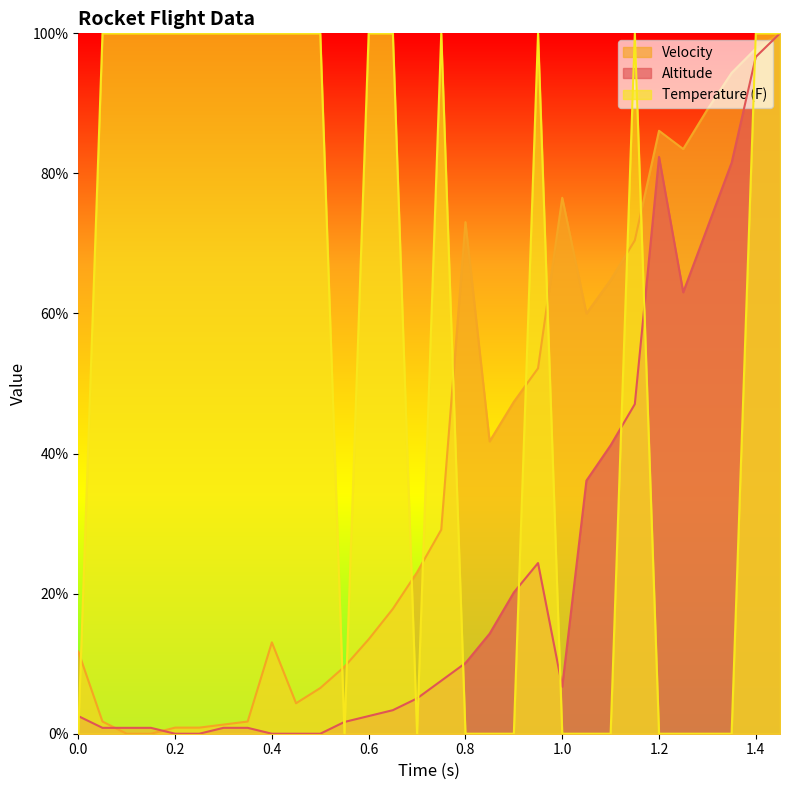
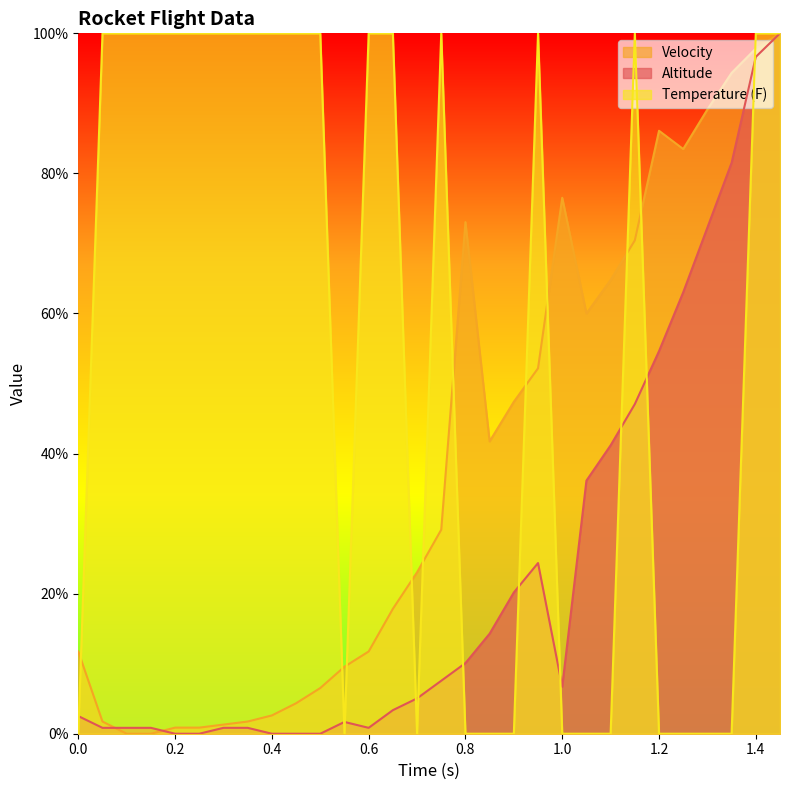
  {
    "Velocity": {
      "0.0": "12%",
      "0.2": "1%",
-     "0.4": "13%",
-     "0.6": "13%",
+     "0.4": "3%",
+     "0.6": "12%",
      "0.8": "73%",
      "1.0": "77%",
      "1.2": "86%"
    },
    "Altitude": {
      "0.0": "3%",
      "0.2": "0%",
      "0.4": "0%",
-     "0.6": "3%",
+     "0.6": "1%",
      "0.8": "10%",
      "1.0": "7%",
-     "1.2": "82%"
+     "1.2": "55%"
    },
    "Temperature (F)": {
      "0.0": "0%",
      "0.2": "100%",
      "0.4": "100%",
      "0.6": "100%",
      "0.8": "0%",
      "1.0": "0%",
      "1.2": "0%",
      "1.4": "100%"
    }
  }
